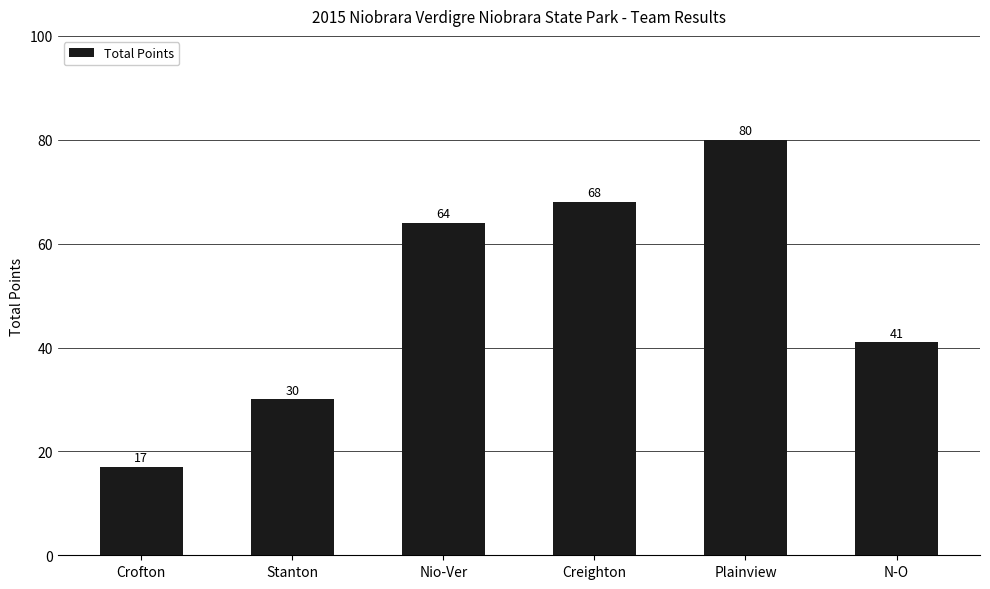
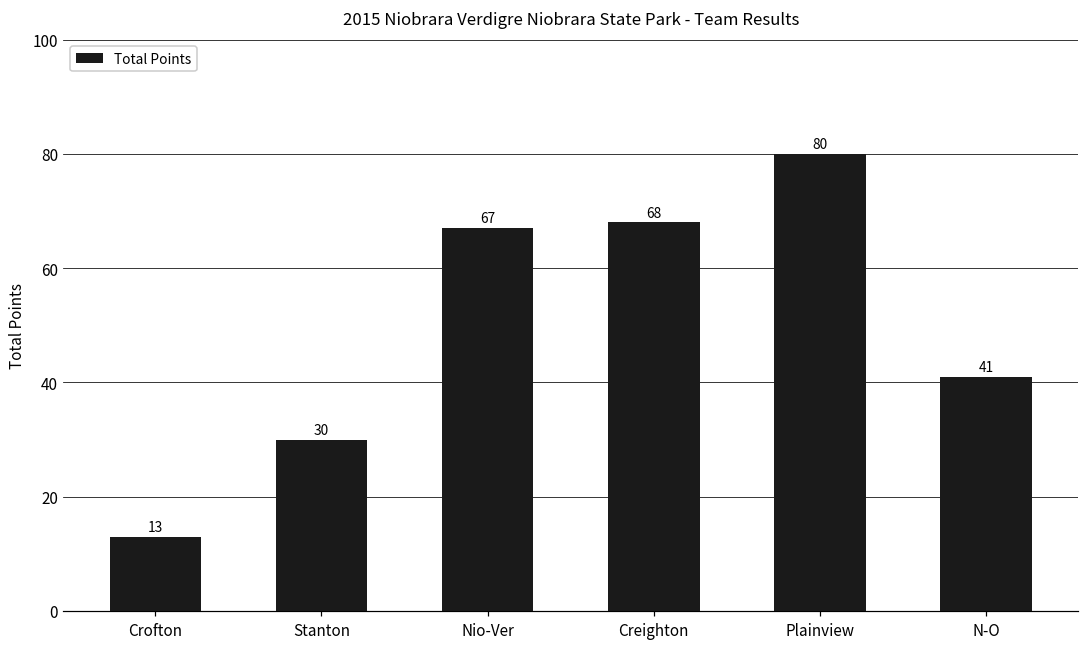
  {
-   "Crofton": 17,
+   "Crofton": 13,
    "Stanton": 30,
-   "Nio-Ver": 64,
+   "Nio-Ver": 67,
    "Creighton": 68,
    "Plainview": 80,
    "N-O": 41
  }
